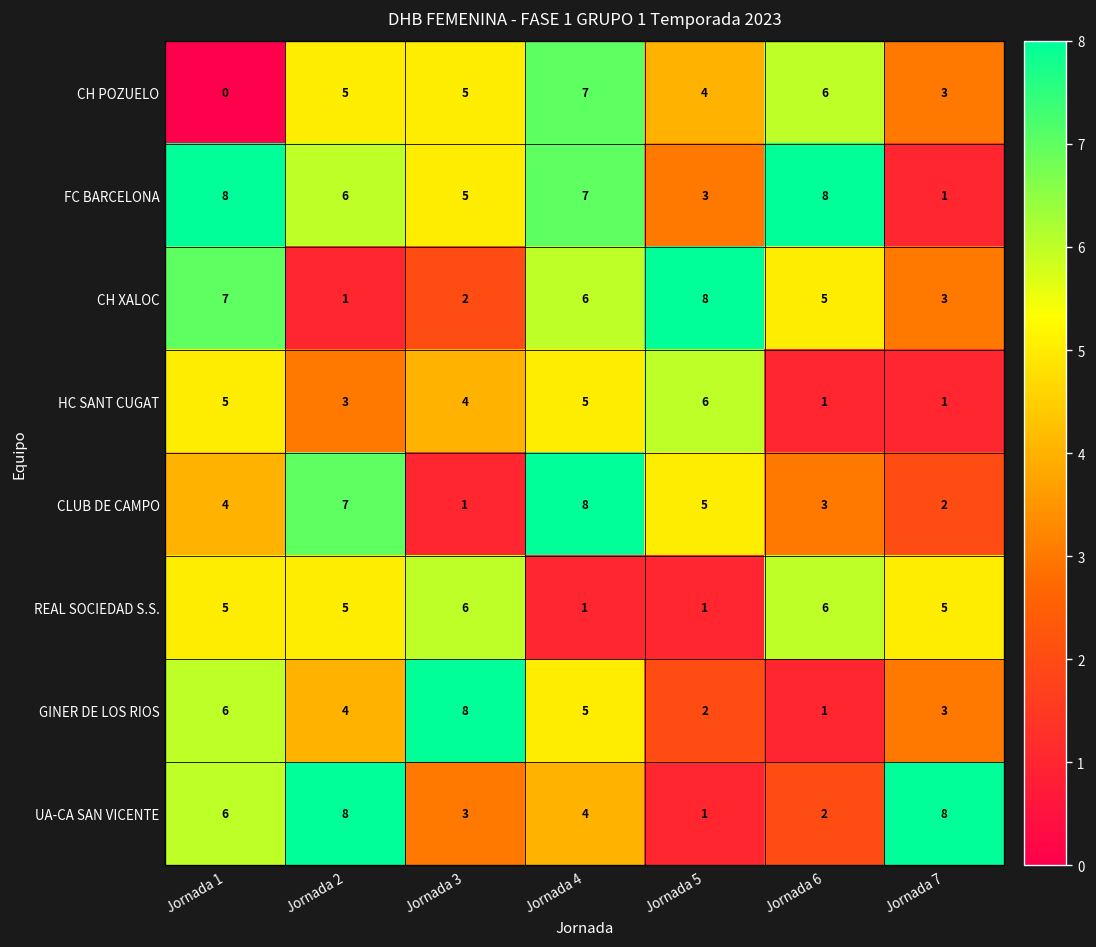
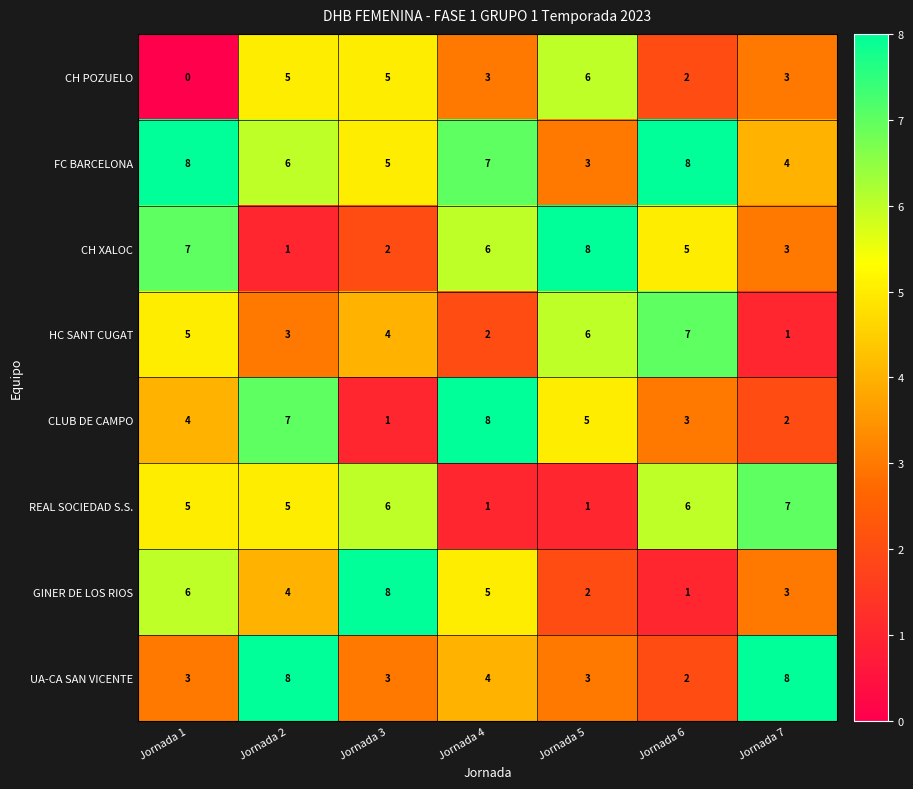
  {
    "CH POZUELO": {
      "Jornada 1": 0,
      "Jornada 2": 5,
      "Jornada 3": 5,
-     "Jornada 4": 7,
-     "Jornada 5": 4,
-     "Jornada 6": 6,
+     "Jornada 4": 3,
+     "Jornada 5": 6,
+     "Jornada 6": 2,
      "Jornada 7": 3
    },
    "FC BARCELONA": {
      "Jornada 1": 8,
      "Jornada 2": 6,
      "Jornada 3": 5,
      "Jornada 4": 7,
      "Jornada 5": 3,
      "Jornada 6": 8,
-     "Jornada 7": 1
+     "Jornada 7": 4
    },
    "CH XALOC": {
      "Jornada 1": 7,
      "Jornada 2": 1,
      "Jornada 3": 2,
      "Jornada 4": 6,
      "Jornada 5": 8,
      "Jornada 6": 5,
      "Jornada 7": 3
    },
    "HC SANT CUGAT": {
      "Jornada 1": 5,
      "Jornada 2": 3,
      "Jornada 3": 4,
-     "Jornada 4": 5,
+     "Jornada 4": 2,
      "Jornada 5": 6,
-     "Jornada 6": 1,
+     "Jornada 6": 7,
      "Jornada 7": 1
    },
    "CLUB DE CAMPO": {
      "Jornada 1": 4,
      "Jornada 2": 7,
      "Jornada 3": 1,
      "Jornada 4": 8,
      "Jornada 5": 5,
      "Jornada 6": 3,
      "Jornada 7": 2
    },
    "REAL SOCIEDAD S.S.": {
      "Jornada 1": 5,
      "Jornada 2": 5,
      "Jornada 3": 6,
      "Jornada 4": 1,
      "Jornada 5": 1,
      "Jornada 6": 6,
-     "Jornada 7": 5
+     "Jornada 7": 7
    },
    "GINER DE LOS RIOS": {
      "Jornada 1": 6,
      "Jornada 2": 4,
      "Jornada 3": 8,
      "Jornada 4": 5,
      "Jornada 5": 2,
      "Jornada 6": 1,
      "Jornada 7": 3
    },
    "UA-CA SAN VICENTE": {
-     "Jornada 1": 6,
+     "Jornada 1": 3,
      "Jornada 2": 8,
      "Jornada 3": 3,
      "Jornada 4": 4,
-     "Jornada 5": 1,
+     "Jornada 5": 3,
      "Jornada 6": 2,
      "Jornada 7": 8
    }
  }
